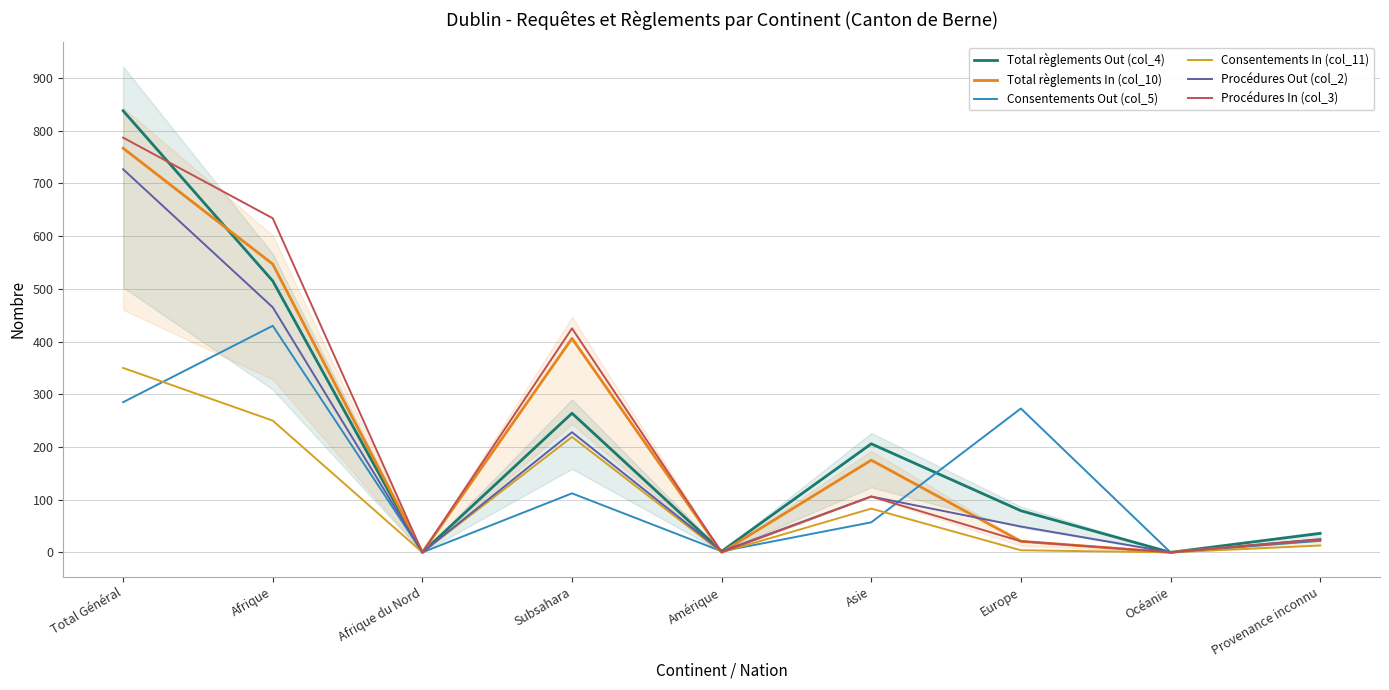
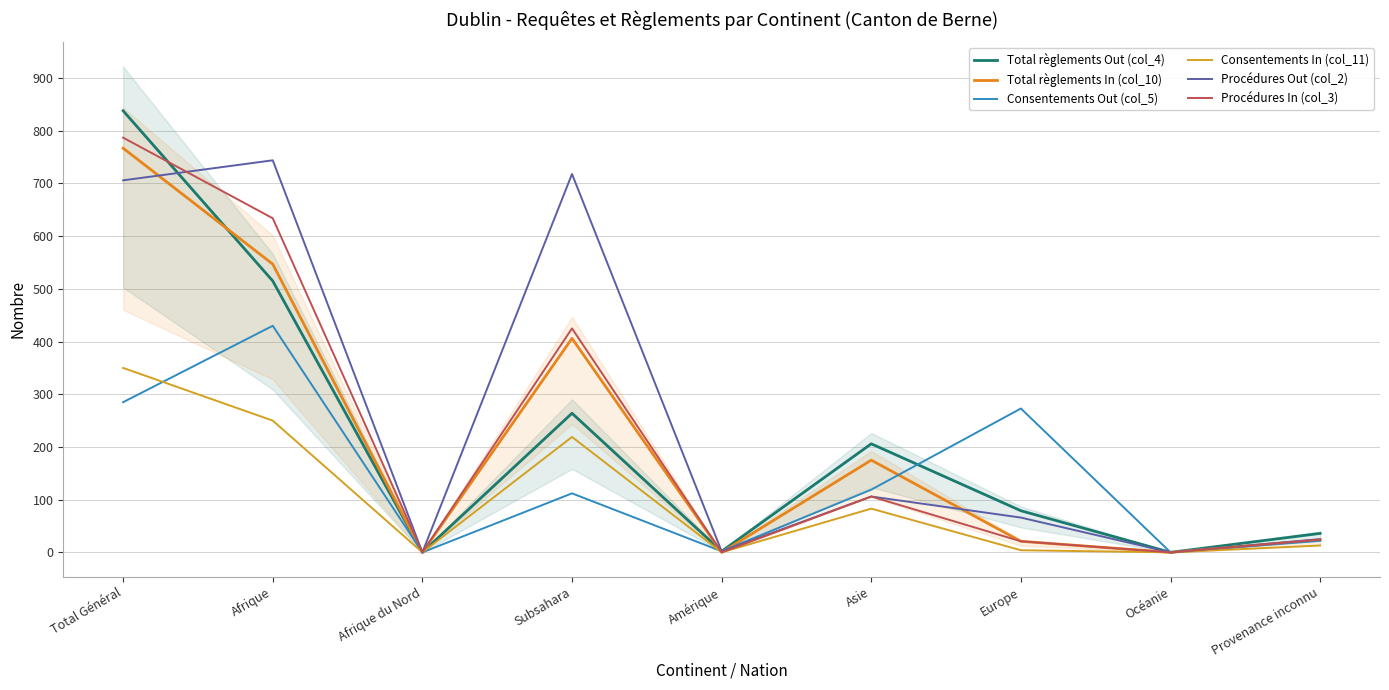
  {
    "Consentements Out (col_5)": {
      "Total Général": 290,
      "Afrique": 430,
      "Subsahara": 110,
-     "Asie": 60,
+     "Asie": 120,
      "Europe": 270
    },
    "Procédures Out (col_2)": {
-     "Total Général": 730,
-     "Afrique": 470,
-     "Subsahara": 230,
-     "Europe": 50
+     "Total Général": 710,
+     "Afrique": 740,
+     "Subsahara": 720,
+     "Europe": 70
    },
    "Procédures In (col_3)": {
      "Total Général": 790,
      "Afrique": 630,
      "Subsahara": 430
    }
  }
